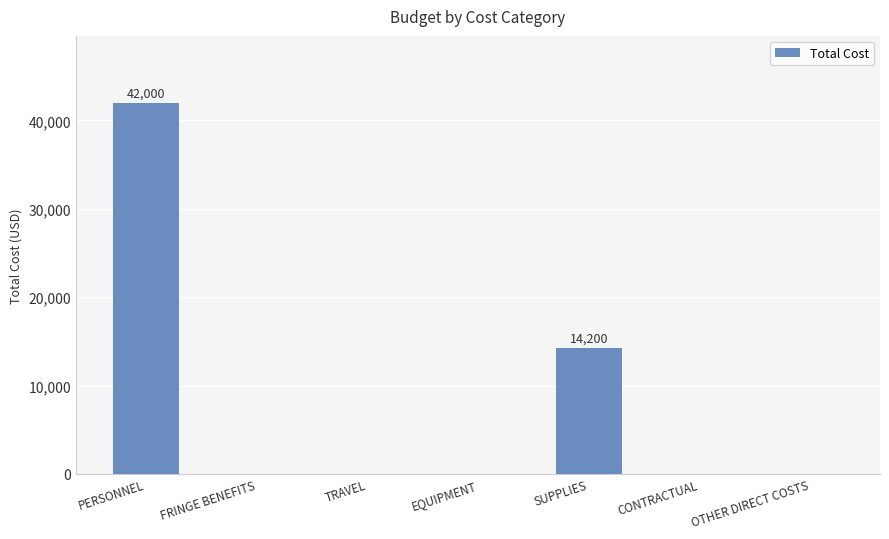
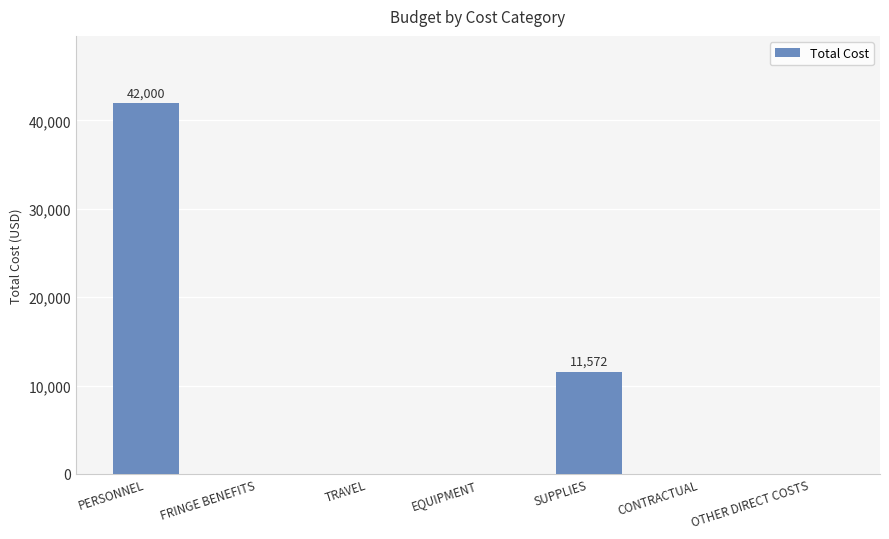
  {
    "PERSONNEL": "42,000",
-   "SUPPLIES": "14,200"
+   "SUPPLIES": "11,572"
  }
